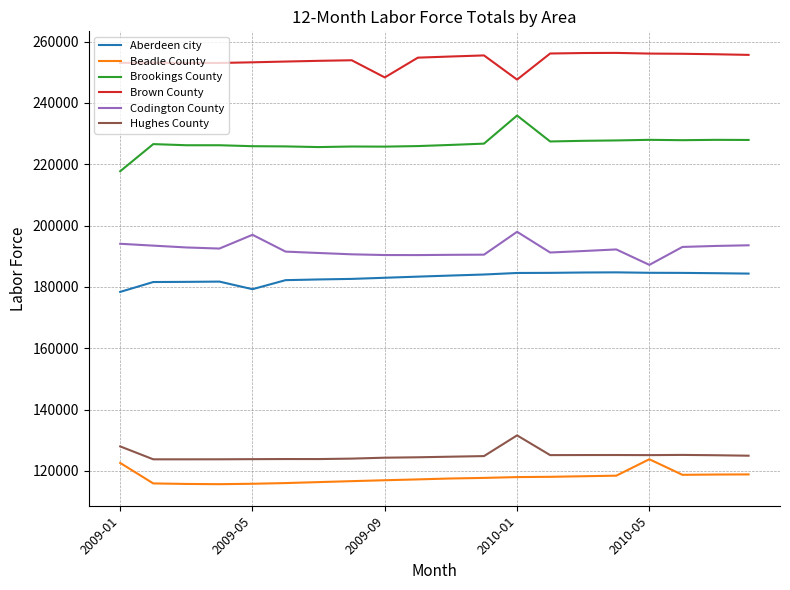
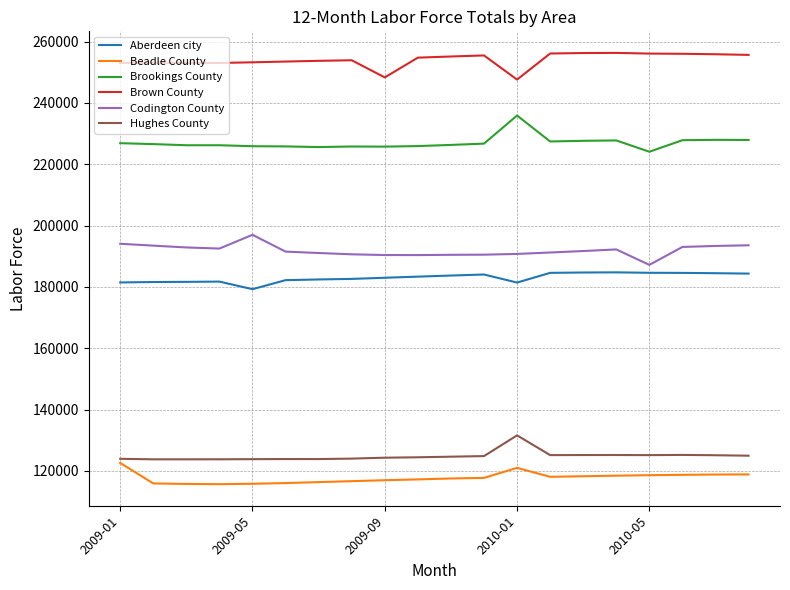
  {
    "Aberdeen city": {
-     "2009-01": 178000,
+     "2009-01": 181000,
      "2009-05": 179000,
      "2009-09": 183000,
-     "2010-01": 185000,
+     "2010-01": 181000,
      "2010-05": 185000
    },
    "Beadle County": {
      "2009-01": 123000,
      "2009-05": 116000,
      "2009-09": 117000,
-     "2010-01": 118000,
-     "2010-05": 124000
+     "2010-01": 121000,
+     "2010-05": 119000
    },
    "Brookings County": {
-     "2009-01": 218000,
+     "2009-01": 227000,
      "2009-05": 226000,
      "2009-09": 226000,
      "2010-01": 236000,
-     "2010-05": 228000
+     "2010-05": 224000
    },
    "Brown County": {
      "2009-05": 253000,
      "2009-09": 248000,
      "2010-01": 248000,
      "2010-05": 256000
    },
    "Codington County": {
      "2009-01": 194000,
      "2009-05": 197000,
      "2009-09": 190000,
-     "2010-01": 198000,
+     "2010-01": 191000,
      "2010-05": 187000
    },
    "Hughes County": {
-     "2009-01": 128000,
+     "2009-01": 124000,
      "2009-05": 124000,
      "2009-09": 124000,
      "2010-01": 132000,
      "2010-05": 125000
    }
  }
